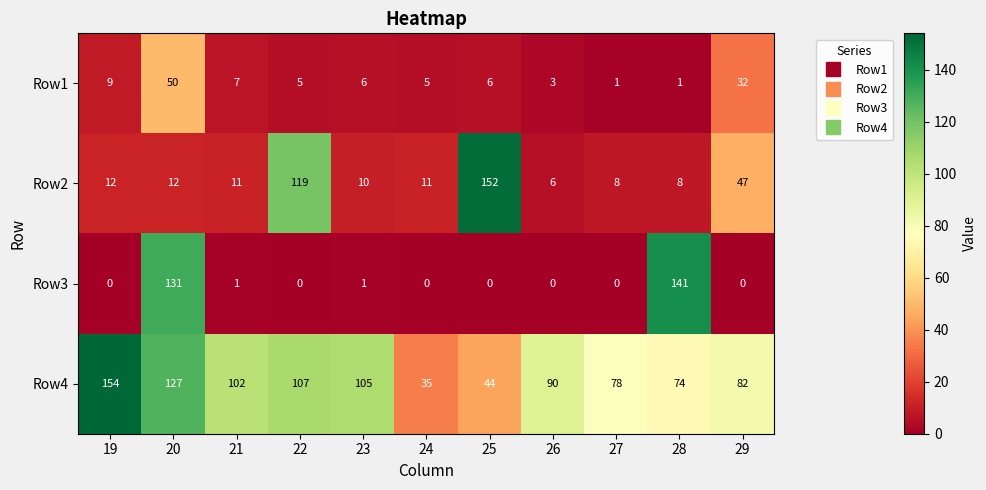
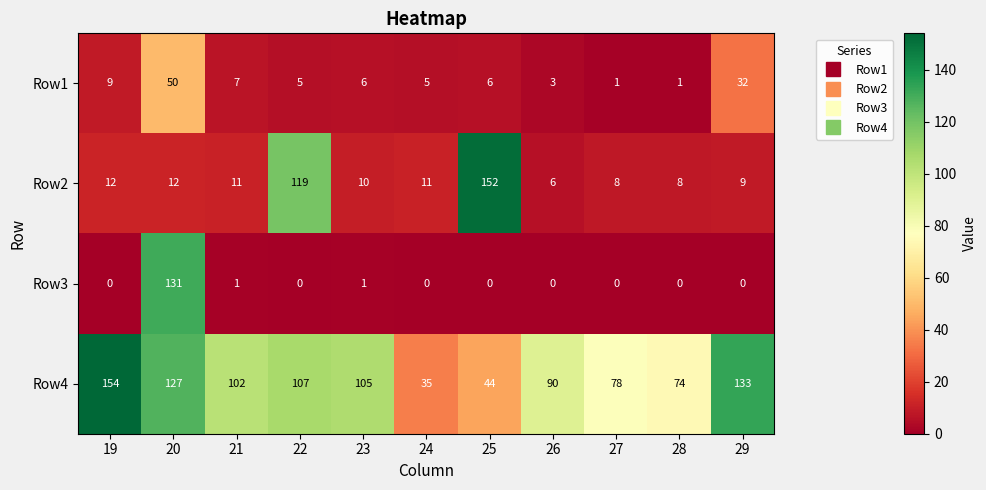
  {
    "Row1": {
      "19": 9,
      "20": 50,
      "21": 7,
      "22": 5,
      "23": 6,
      "24": 5,
      "25": 6,
      "26": 3,
      "27": 1,
      "28": 1,
      "29": 32
    },
    "Row2": {
      "19": 12,
      "20": 12,
      "21": 11,
      "22": 119,
      "23": 10,
      "24": 11,
      "25": 152,
      "26": 6,
      "27": 8,
      "28": 8,
-     "29": 47
+     "29": 9
    },
    "Row3": {
      "19": 0,
      "20": 131,
      "21": 1,
      "22": 0,
      "23": 1,
      "24": 0,
      "25": 0,
      "26": 0,
      "27": 0,
-     "28": 141,
+     "28": 0,
      "29": 0
    },
    "Row4": {
      "19": 154,
      "20": 127,
      "21": 102,
      "22": 107,
      "23": 105,
      "24": 35,
      "25": 44,
      "26": 90,
      "27": 78,
      "28": 74,
-     "29": 82
+     "29": 133
    }
  }
